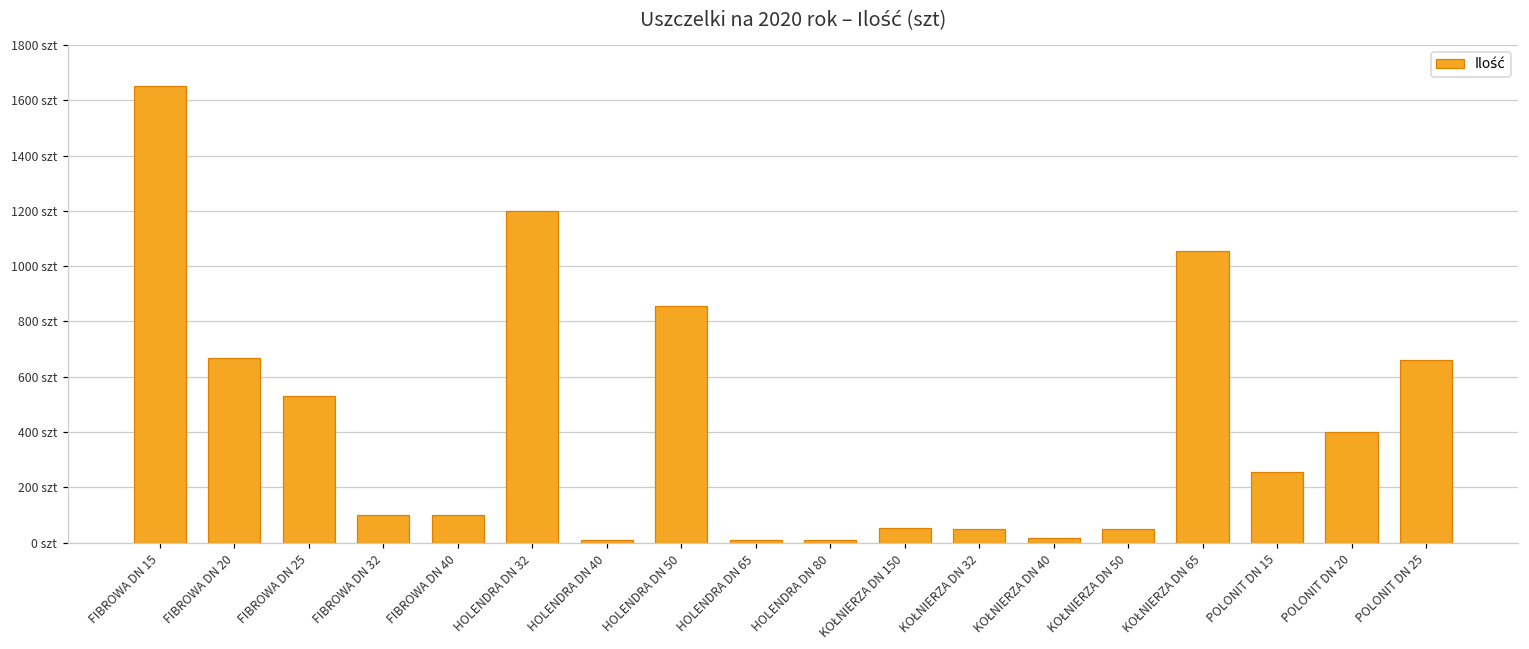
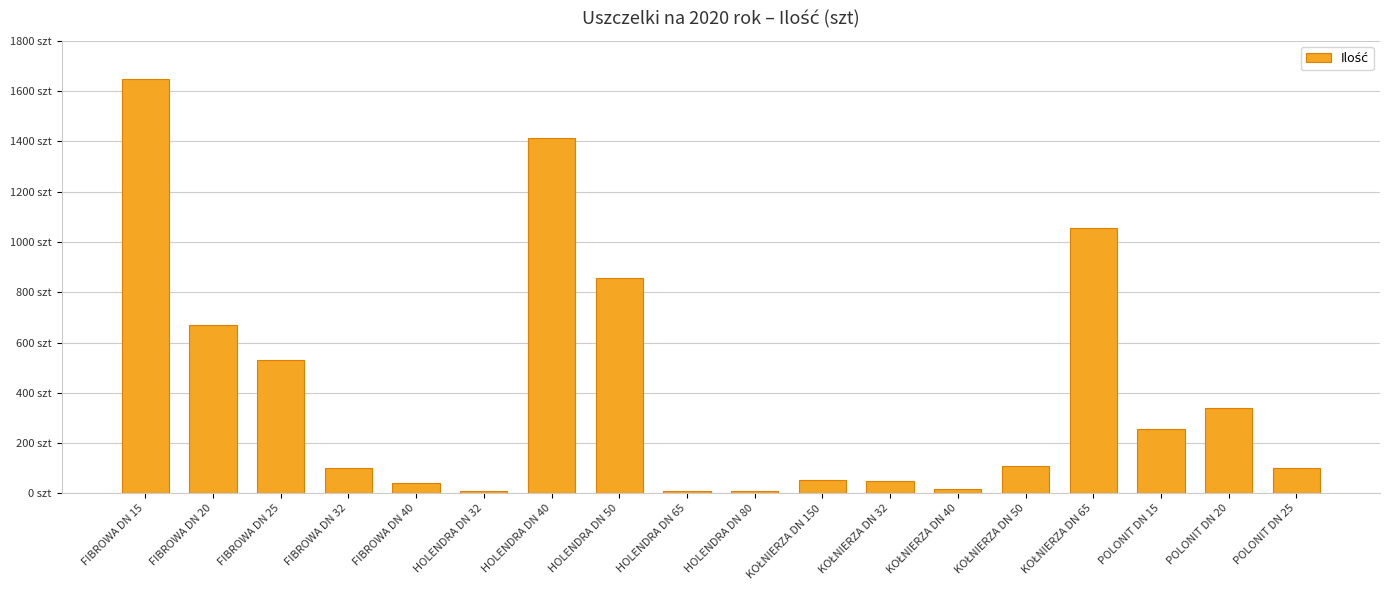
  {
    "FIBROWA DN 15": "1650 szt",
    "FIBROWA DN 20": "670 szt",
    "FIBROWA DN 25": "530 szt",
    "FIBROWA DN 32": "100 szt",
-   "FIBROWA DN 40": "100 szt",
-   "HOLENDRA DN 32": "1200 szt",
-   "HOLENDRA DN 40": "10 szt",
+   "FIBROWA DN 40": "40 szt",
+   "HOLENDRA DN 32": "10 szt",
+   "HOLENDRA DN 40": "1410 szt",
    "HOLENDRA DN 50": "860 szt",
    "HOLENDRA DN 65": "10 szt",
    "HOLENDRA DN 80": "10 szt",
    "KOŁNIERZA DN 150": "60 szt",
    "KOŁNIERZA DN 32": "50 szt",
    "KOŁNIERZA DN 40": "20 szt",
-   "KOŁNIERZA DN 50": "50 szt",
+   "KOŁNIERZA DN 50": "110 szt",
    "KOŁNIERZA DN 65": "1060 szt",
    "POLONIT DN 15": "260 szt",
-   "POLONIT DN 20": "400 szt",
-   "POLONIT DN 25": "660 szt"
+   "POLONIT DN 20": "340 szt",
+   "POLONIT DN 25": "100 szt"
  }
